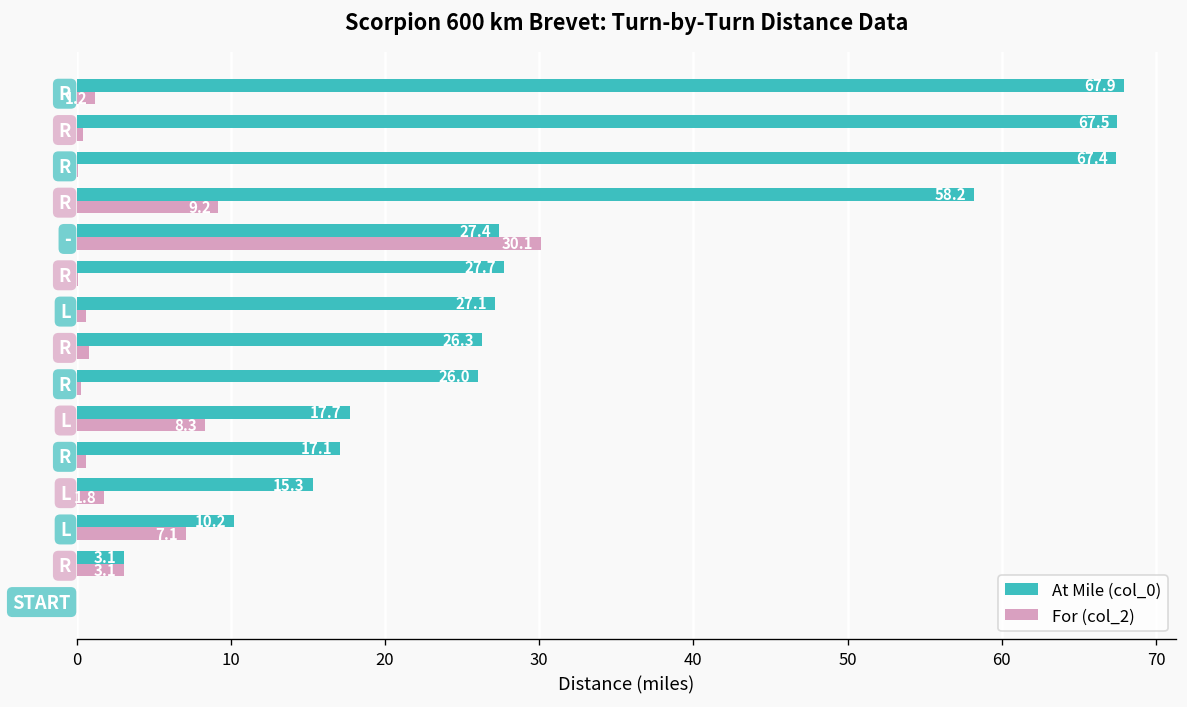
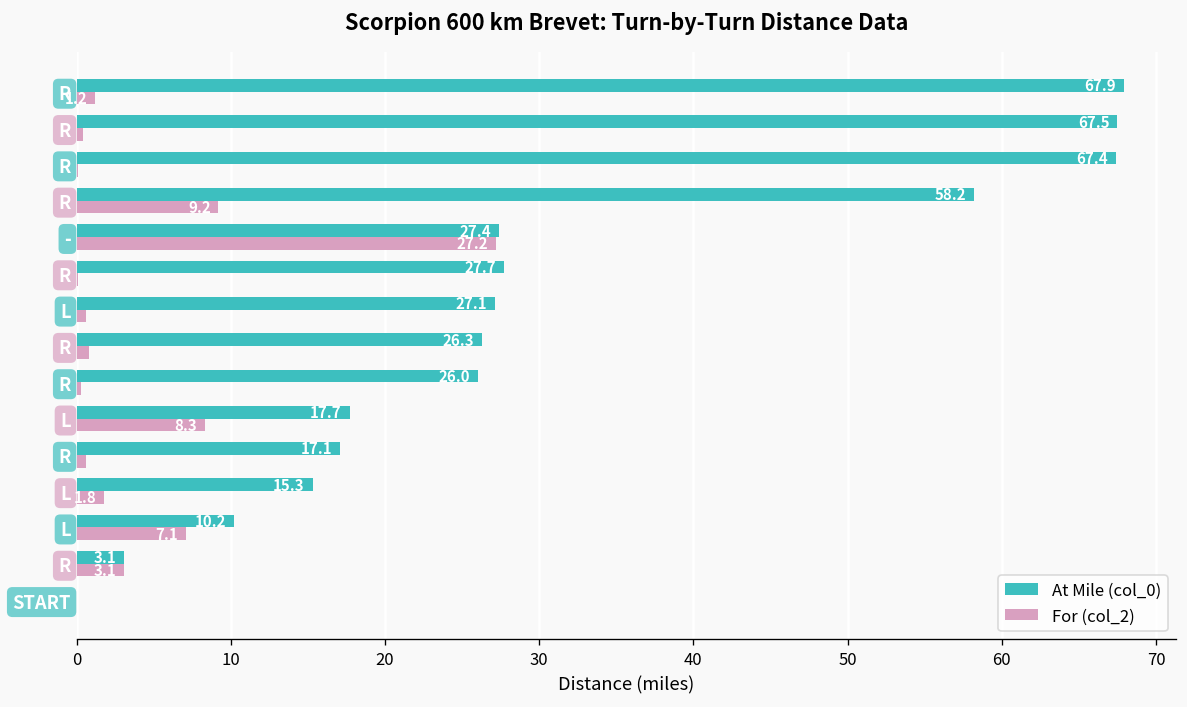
  {
    "At Mile (col_0)": {
      "-": 27.4
    },
    "For (col_2)": {
-     "-": 30.1
+     "-": 27.2
    }
  }
